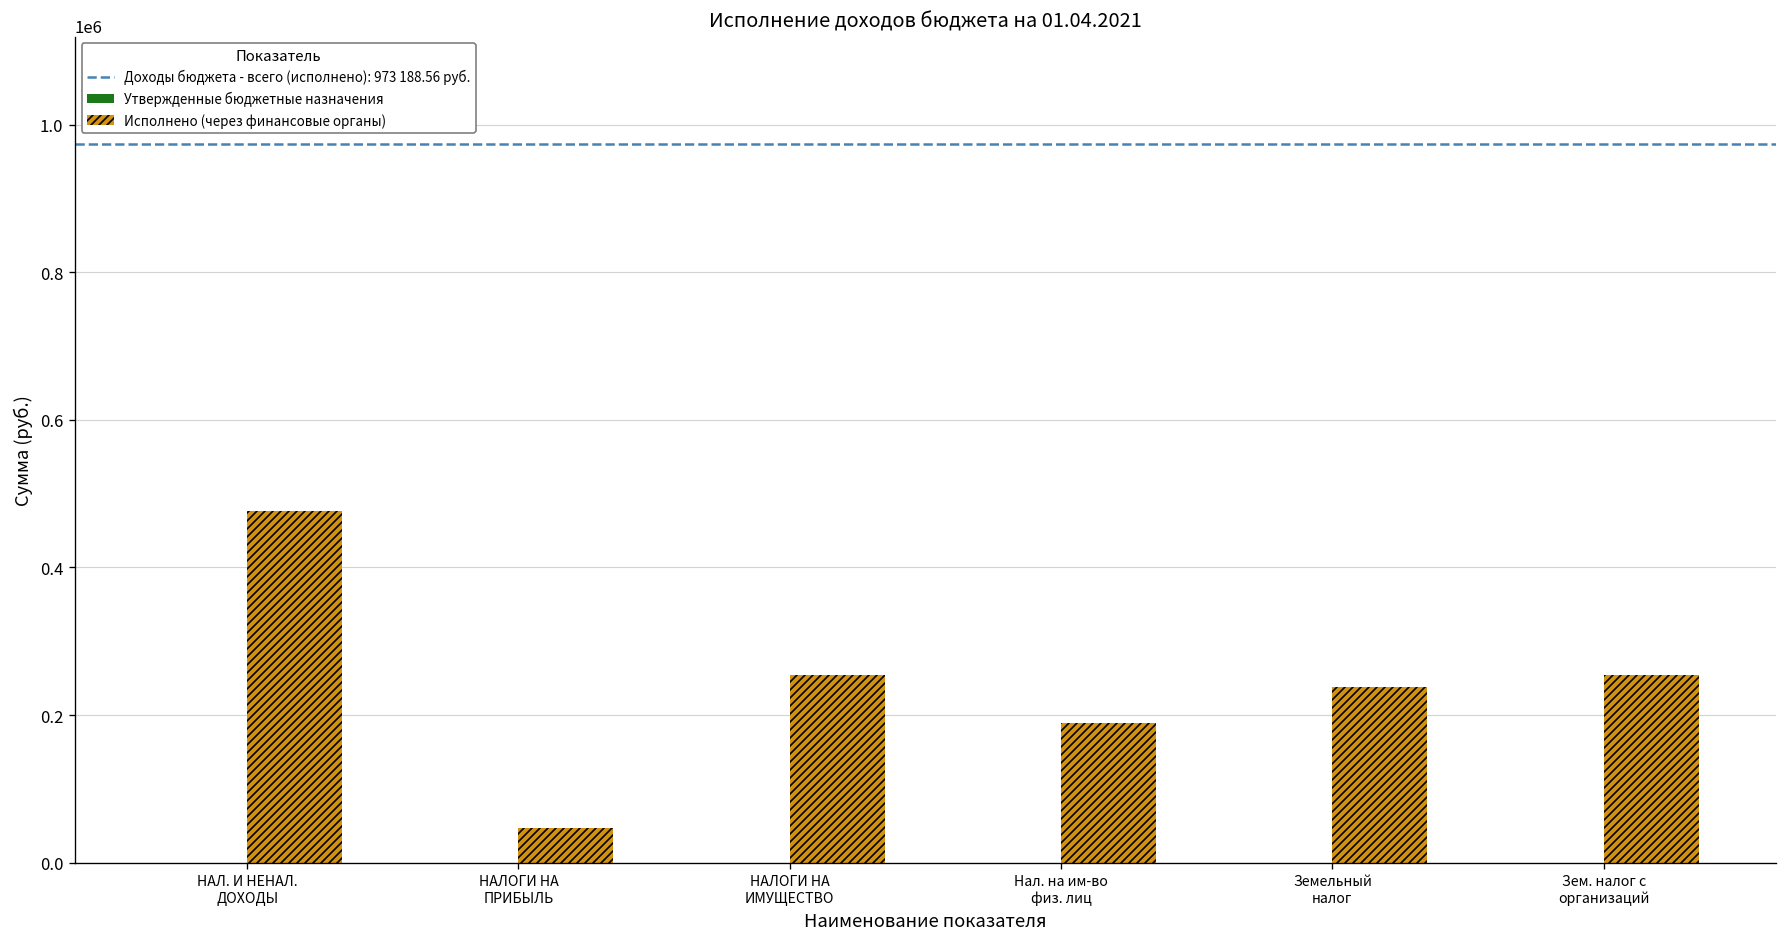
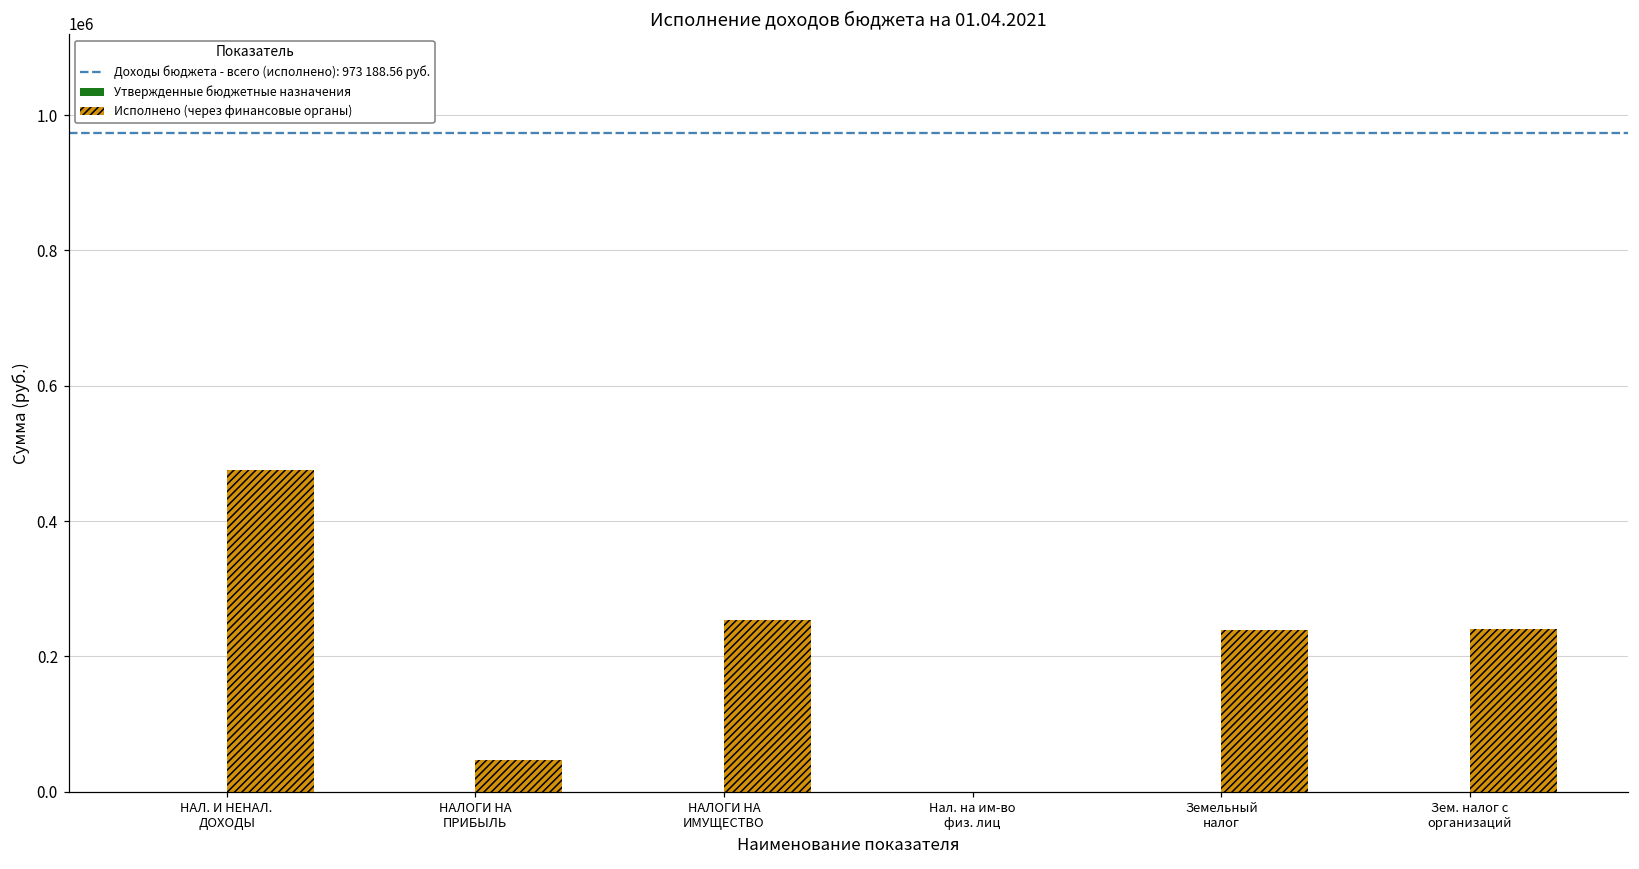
  {
    "Утвержденные бюджетные назначения": {
      "НАЛ. И НЕНАЛ. ДОХОДЫ": 0,
      "НАЛОГИ НА ПРИБЫЛЬ": 0,
      "НАЛОГИ НА ИМУЩЕСТВО": 0,
      "Нал. на им-во физ. лиц": 0,
      "Земельный налог": 0,
      "Зем. налог с организаций": 0
    },
    "Исполнено (через финансовые органы)": {
      "НАЛ. И НЕНАЛ. ДОХОДЫ": 480000,
      "НАЛОГИ НА ПРИБЫЛЬ": 50000,
      "НАЛОГИ НА ИМУЩЕСТВО": 250000,
-     "Нал. на им-во физ. лиц": 190000,
+     "Нал. на им-во физ. лиц": 0,
      "Земельный налог": 240000,
-     "Зем. налог с организаций": 250000
+     "Зем. налог с организаций": 240000
    }
  }
